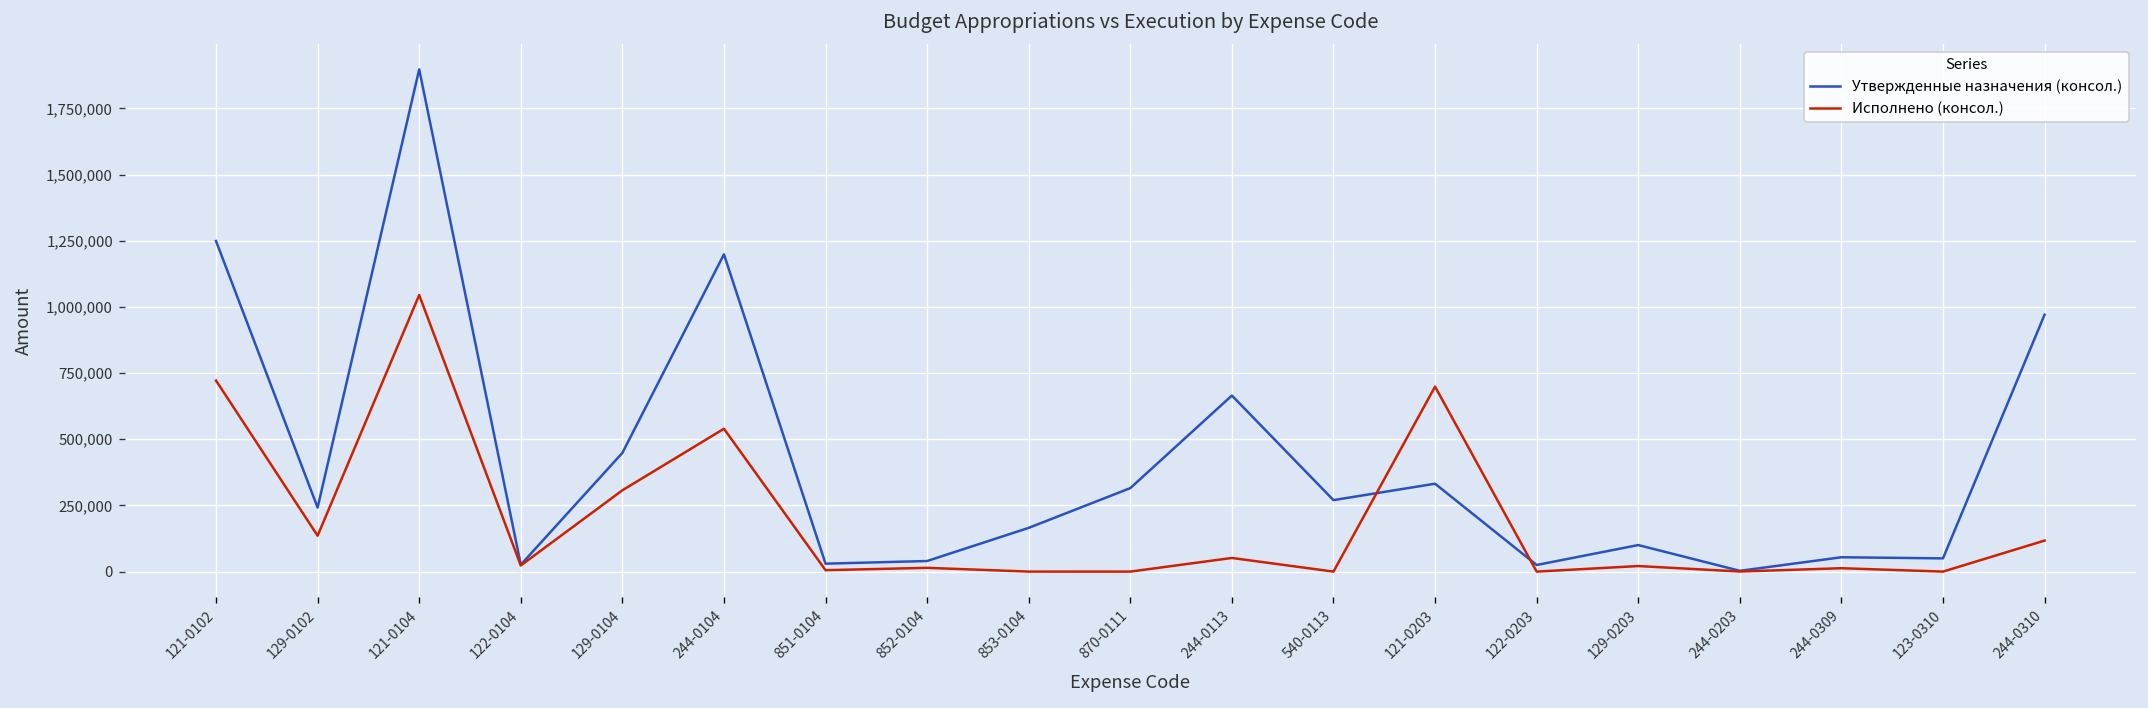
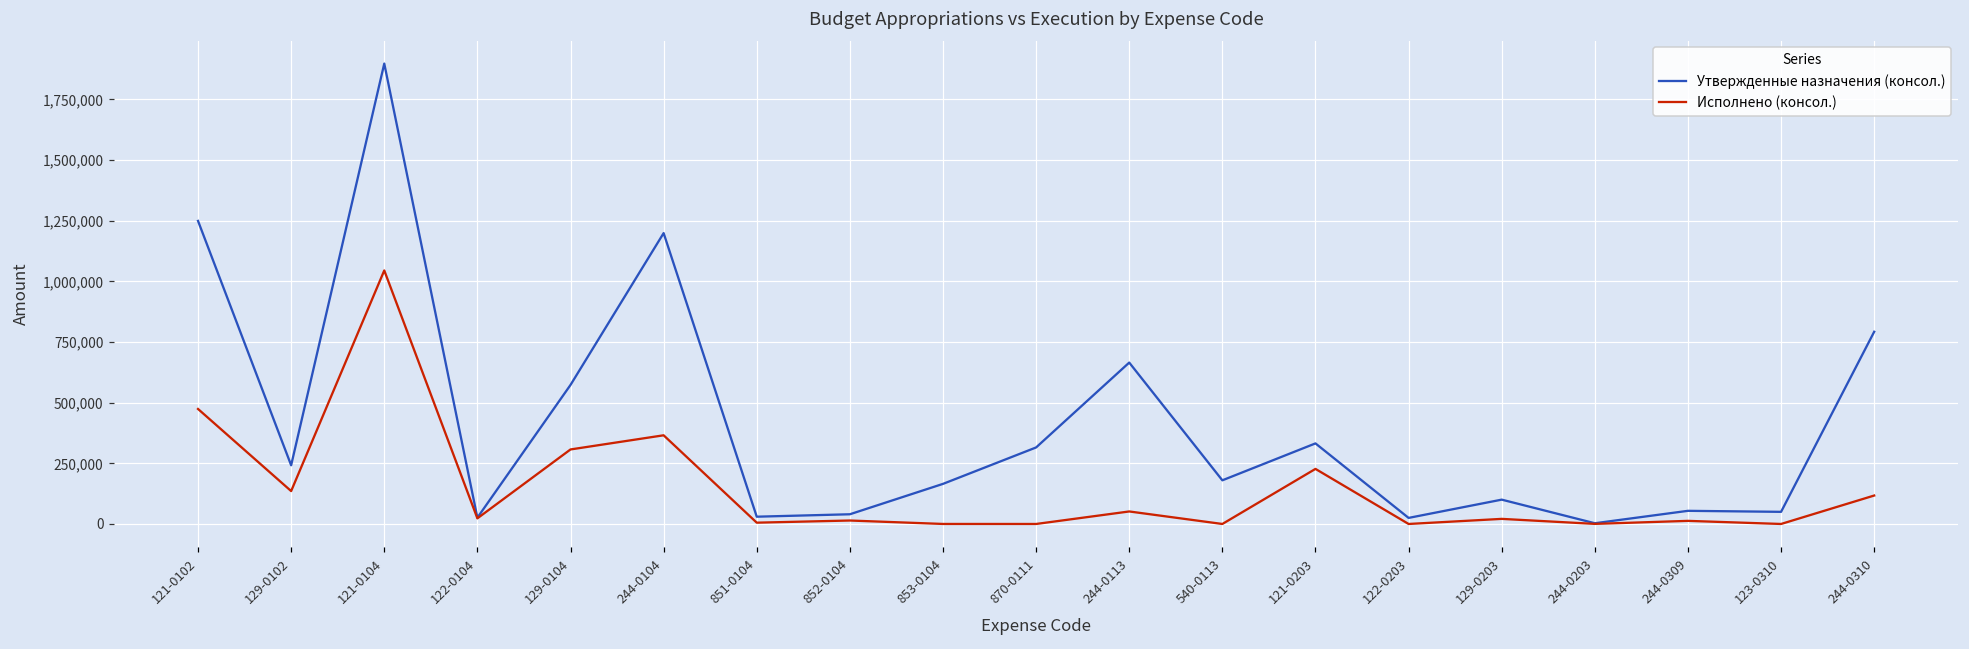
  {
    "Утвержденные назначения (консол.)": {
      "121-0102": "1,250,000",
      "129-0102": "240,000",
      "121-0104": "1,900,000",
-     "129-0104": "450,000",
+     "129-0104": "570,000",
      "244-0104": "1,200,000",
      "851-0104": "30,000",
      "852-0104": "40,000",
      "853-0104": "170,000",
      "870-0111": "320,000",
      "244-0113": "670,000",
-     "540-0113": "270,000",
+     "540-0113": "180,000",
      "121-0203": "330,000",
      "122-0203": "30,000",
      "129-0203": "100,000",
      "244-0309": "50,000",
      "123-0310": "50,000",
-     "244-0310": "970,000"
+     "244-0310": "790,000"
    },
    "Исполнено (консол.)": {
-     "121-0102": "720,000",
+     "121-0102": "470,000",
      "129-0102": "140,000",
      "121-0104": "1,040,000",
      "129-0104": "310,000",
-     "244-0104": "540,000",
+     "244-0104": "370,000",
      "851-0104": "10,000",
      "852-0104": "10,000",
      "853-0104": "0",
      "870-0111": "0",
      "244-0113": "50,000",
      "540-0113": "0",
-     "121-0203": "700,000",
+     "121-0203": "230,000",
      "122-0203": "0",
      "129-0203": "20,000",
      "244-0309": "10,000",
      "123-0310": "0",
      "244-0310": "120,000"
    }
  }
